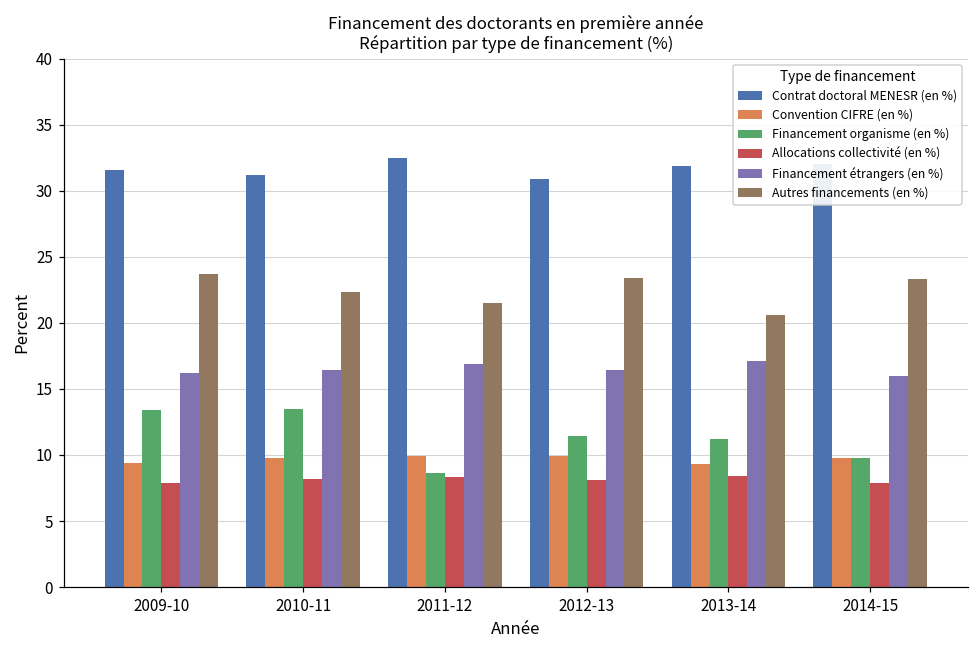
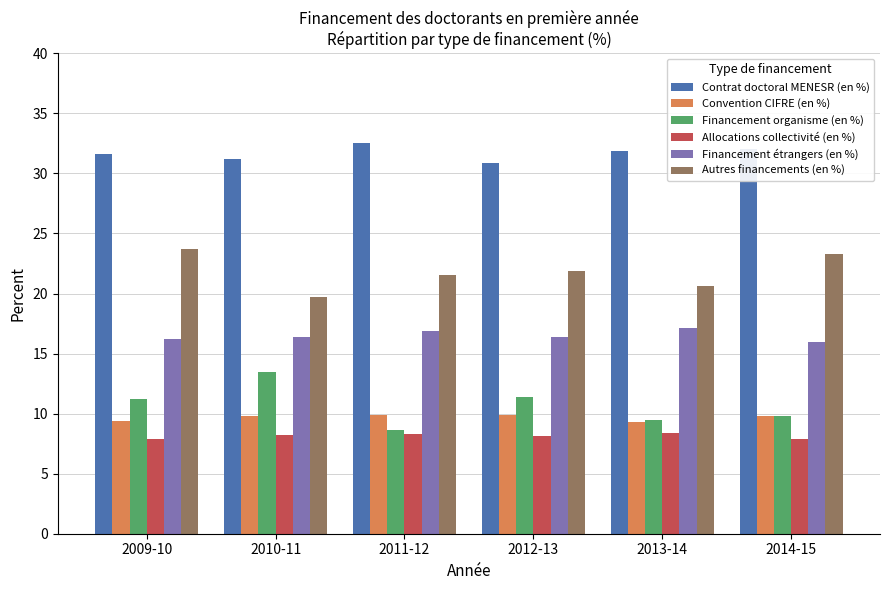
  {
    "Financement organisme (en %)": {
-     "2009-10": 13.4,
+     "2009-10": 11.2,
      "2010-11": 13.5,
      "2011-12": 8.6,
      "2012-13": 11.4,
-     "2013-14": 11.2,
+     "2013-14": 9.5,
      "2014-15": 9.8
    },
    "Autres financements (en %)": {
      "2009-10": 23.7,
-     "2010-11": 22.3,
+     "2010-11": 19.7,
      "2011-12": 21.5,
-     "2012-13": 23.4,
+     "2012-13": 21.9,
      "2013-14": 20.6,
      "2014-15": 23.3
    }
  }
